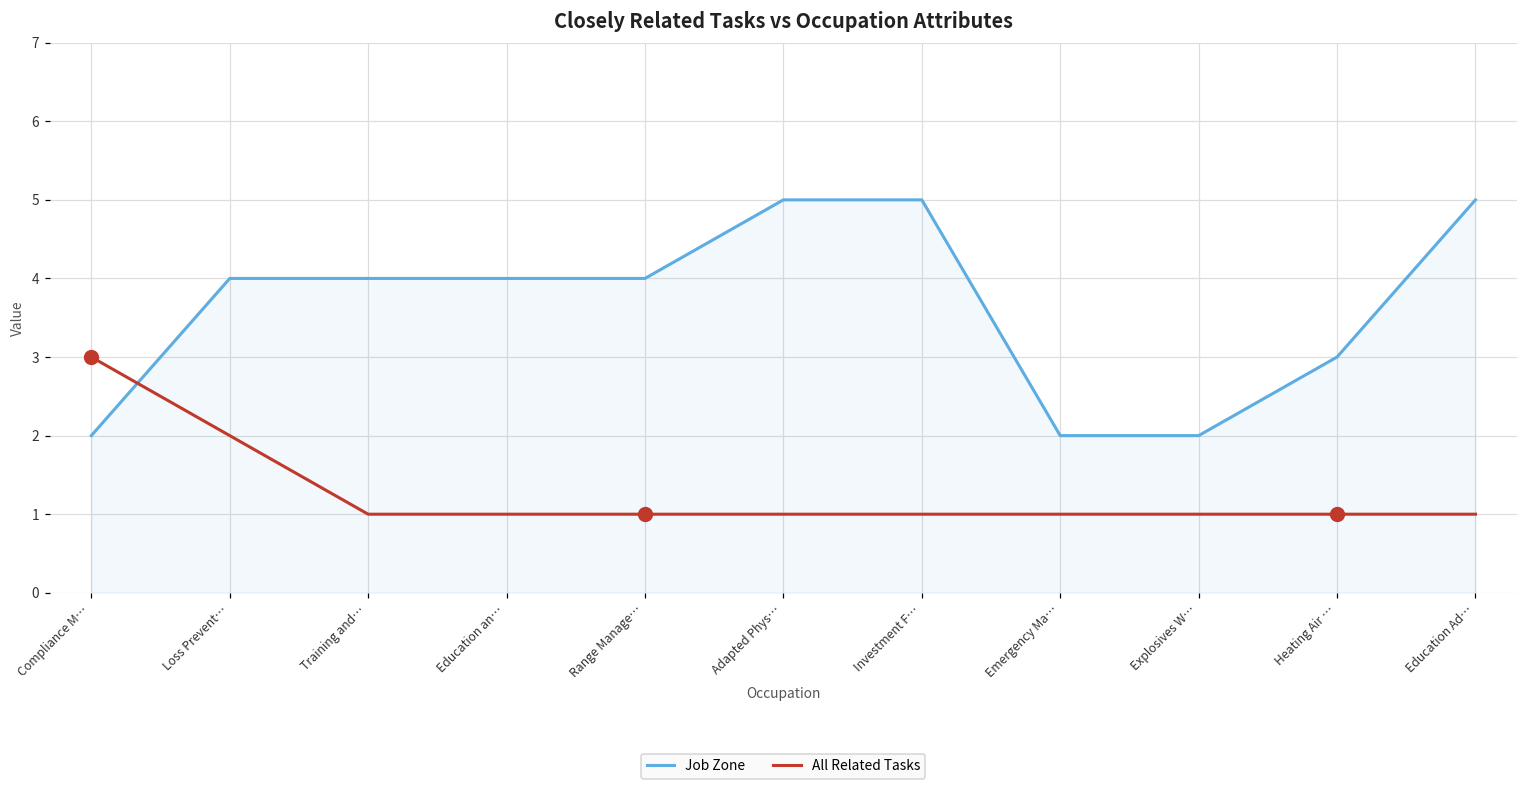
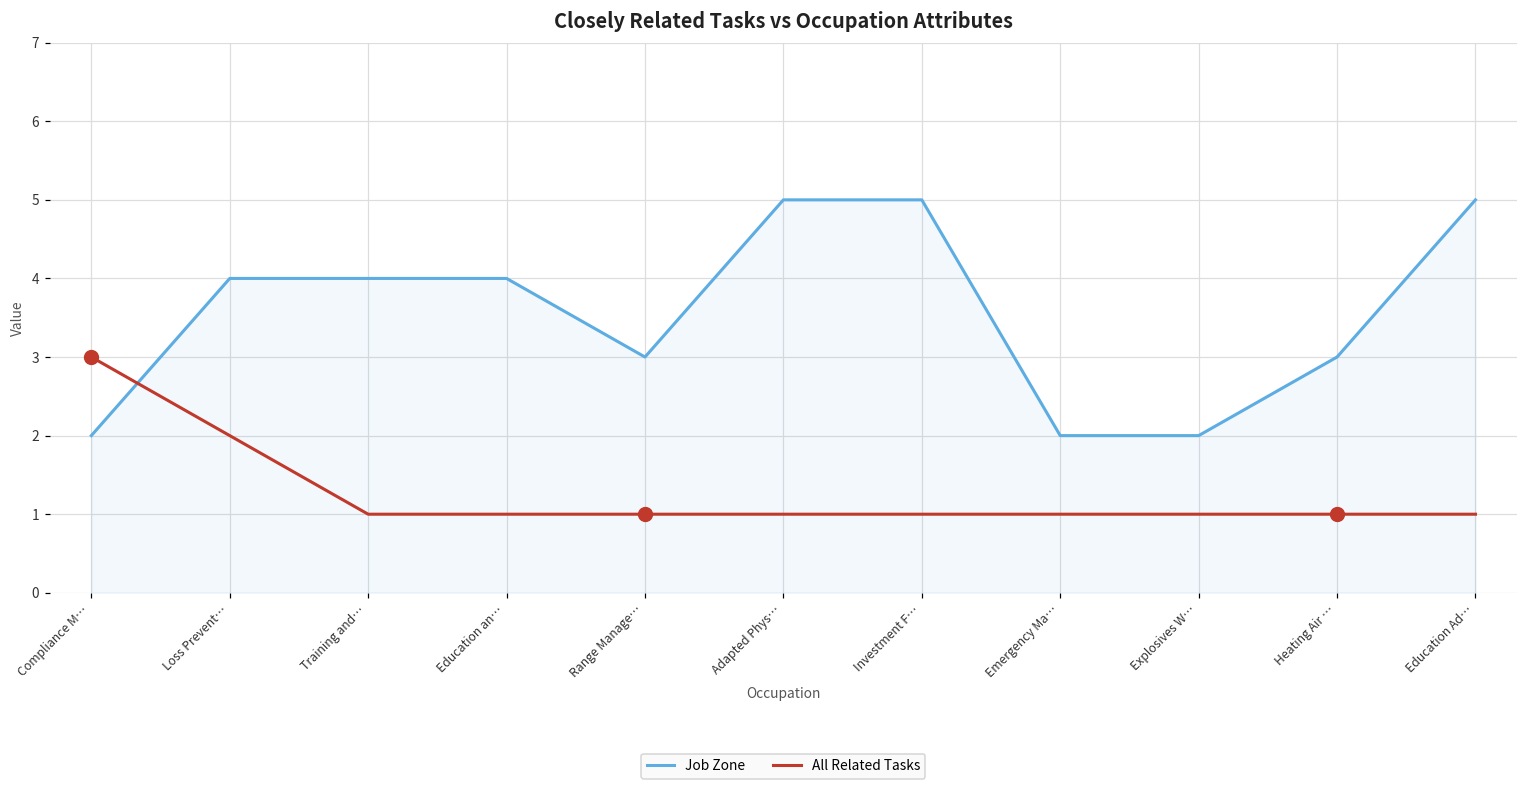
  {
    "Job Zone": {
      "Compliance M…": 2,
      "Loss Prevent…": 4,
      "Training and…": 4,
      "Education an…": 4,
-     "Range Manage…": 4,
+     "Range Manage…": 3,
      "Adapted Phys…": 5,
      "Investment F…": 5,
      "Emergency Ma…": 2,
      "Explosives W…": 2,
      "Heating Air …": 3,
      "Education Ad…": 5
    }
  }
